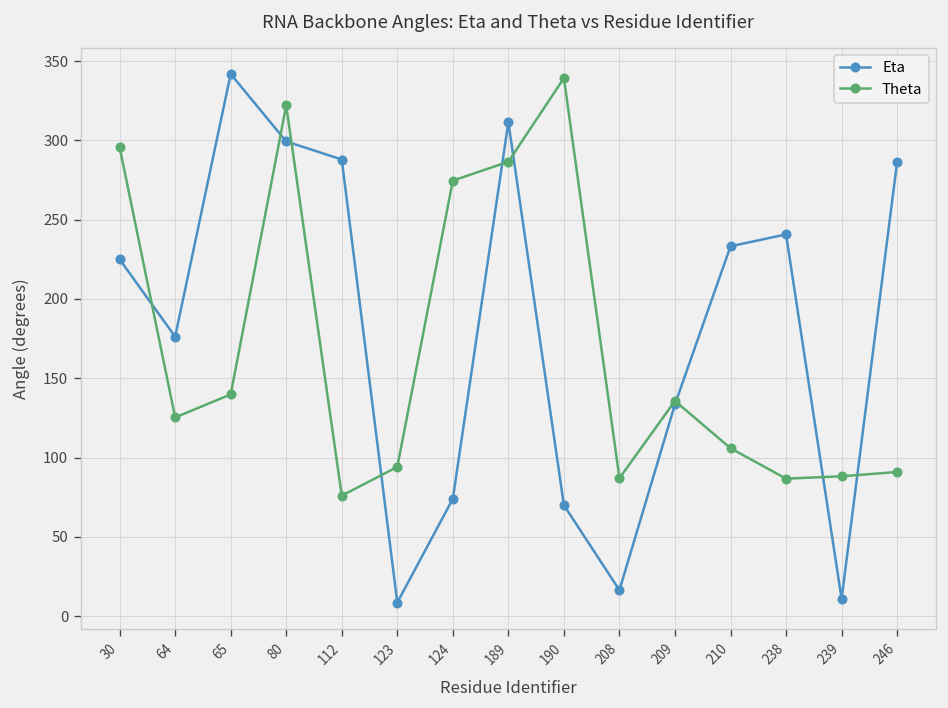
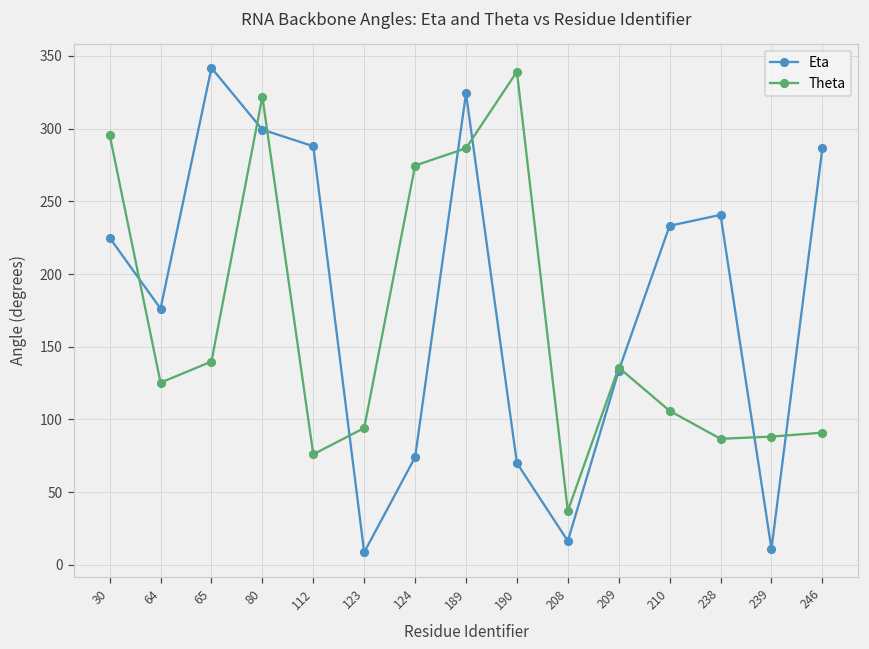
  {
    "Eta": {
      "30": 225,
      "64": 176,
      "65": 342,
      "80": 299,
      "112": 288,
      "123": 9,
      "124": 74,
-     "189": 312,
+     "189": 324,
      "190": 70,
      "208": 16,
      "209": 134,
      "210": 233,
      "238": 241,
      "239": 11,
      "246": 286
    },
    "Theta": {
      "30": 296,
      "64": 125,
      "65": 140,
      "80": 322,
      "112": 76,
      "123": 94,
      "124": 275,
      "189": 287,
      "190": 339,
-     "208": 87,
+     "208": 37,
      "209": 136,
      "210": 106,
      "238": 87,
      "239": 88,
      "246": 91
    }
  }
